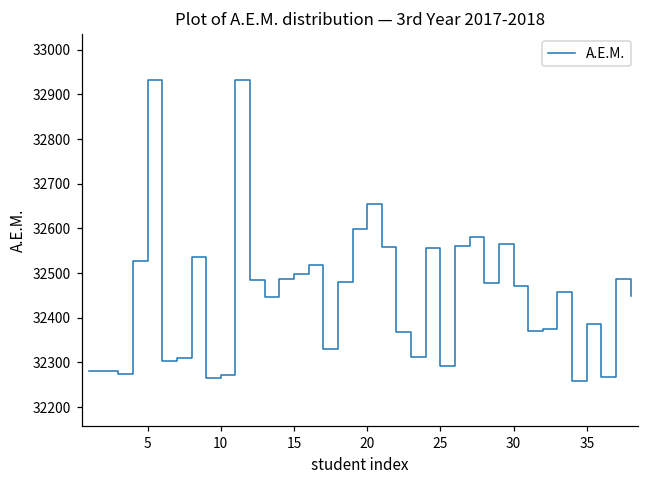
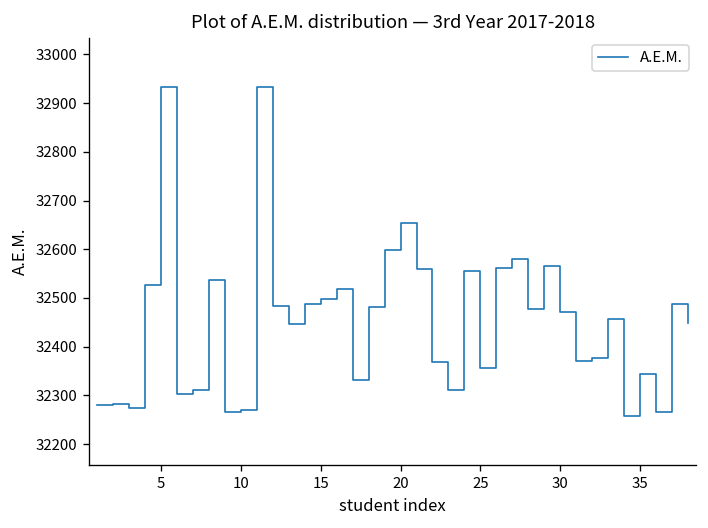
  {
    "5": 32930,
    "10": 32270,
    "15": 32500,
    "20": 32650,
-   "25": 32290,
+   "25": 32360,
    "30": 32470,
-   "35": 32390
+   "35": 32340
  }
